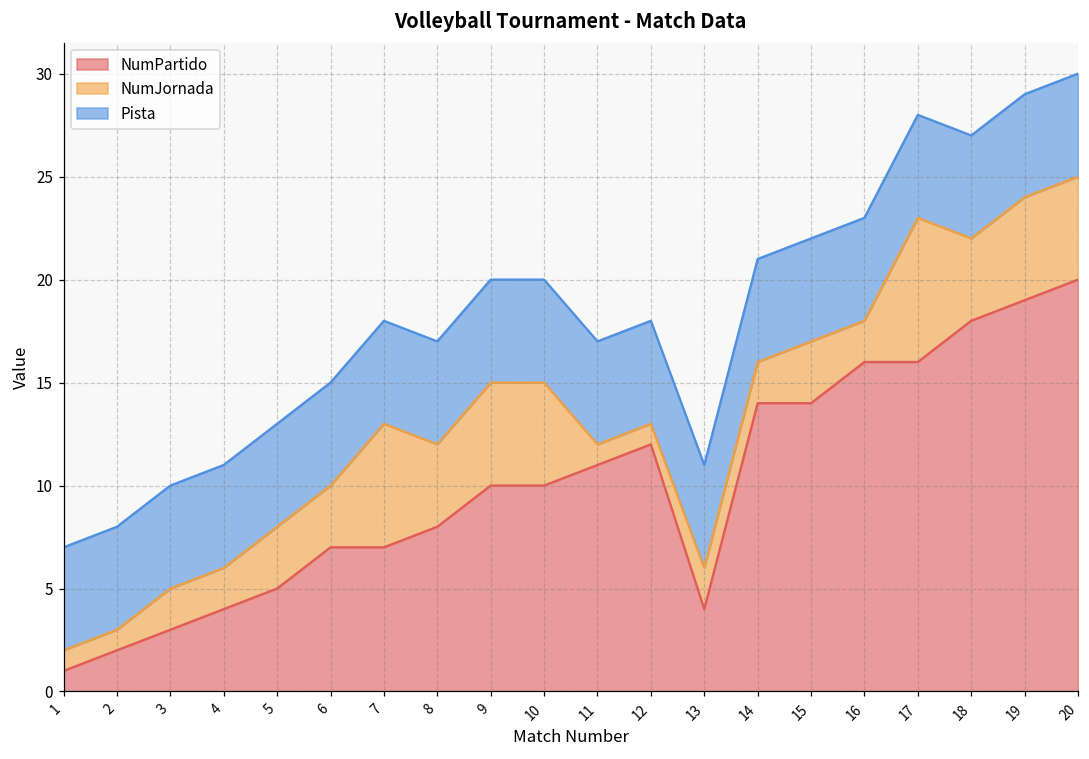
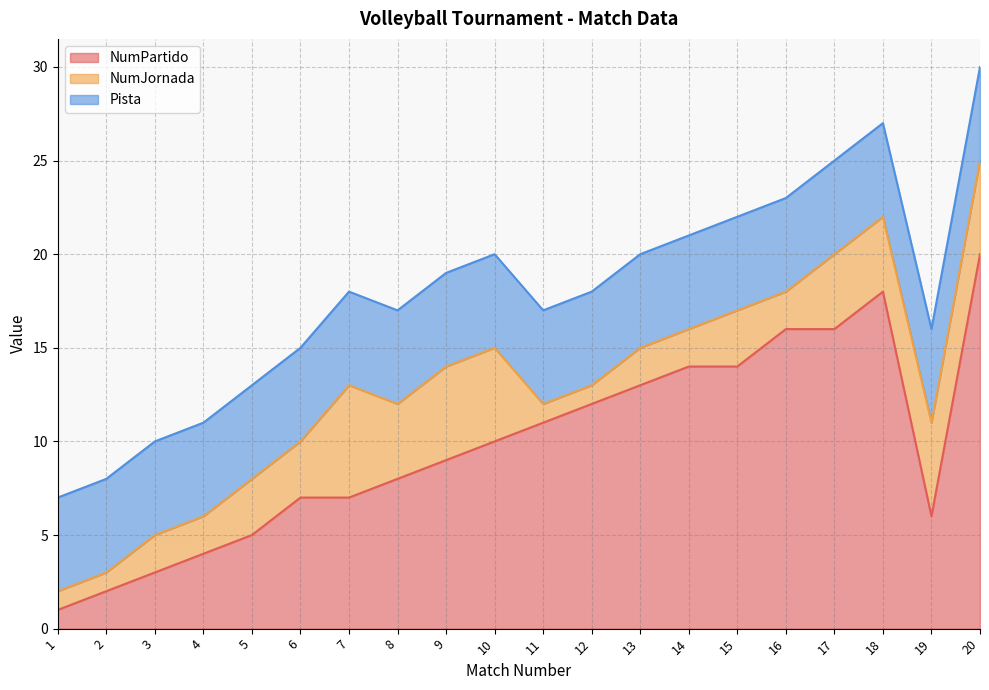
  {
    "NumPartido": {
      "1": 1,
      "2": 2,
      "3": 3,
      "4": 4,
      "5": 5,
      "6": 7,
      "7": 7,
      "8": 8,
-     "9": 10,
+     "9": 9,
      "10": 10,
      "11": 11,
      "12": 12,
-     "13": 4,
+     "13": 13,
      "14": 14,
      "15": 14,
      "16": 16,
      "17": 16,
      "18": 18,
-     "19": 19,
+     "19": 6,
      "20": 20
    },
    "NumJornada": {
      "1": 1,
      "2": 1,
      "3": 2,
      "4": 2,
      "5": 3,
      "6": 3,
      "7": 6,
      "8": 4,
      "9": 5,
      "10": 5,
      "11": 1,
      "12": 1,
      "13": 2,
      "14": 2,
      "15": 3,
      "16": 2,
-     "17": 7,
+     "17": 4,
      "18": 4,
      "19": 5,
      "20": 5
    },
    "Pista": {
      "1": 5,
      "2": 5,
      "3": 5,
      "4": 5,
      "5": 5,
      "6": 5,
      "7": 5,
      "8": 5,
      "9": 5,
      "10": 5,
      "11": 5,
      "12": 5,
      "13": 5,
      "14": 5,
      "15": 5,
      "16": 5,
      "17": 5,
      "18": 5,
      "19": 5,
      "20": 5
    }
  }
